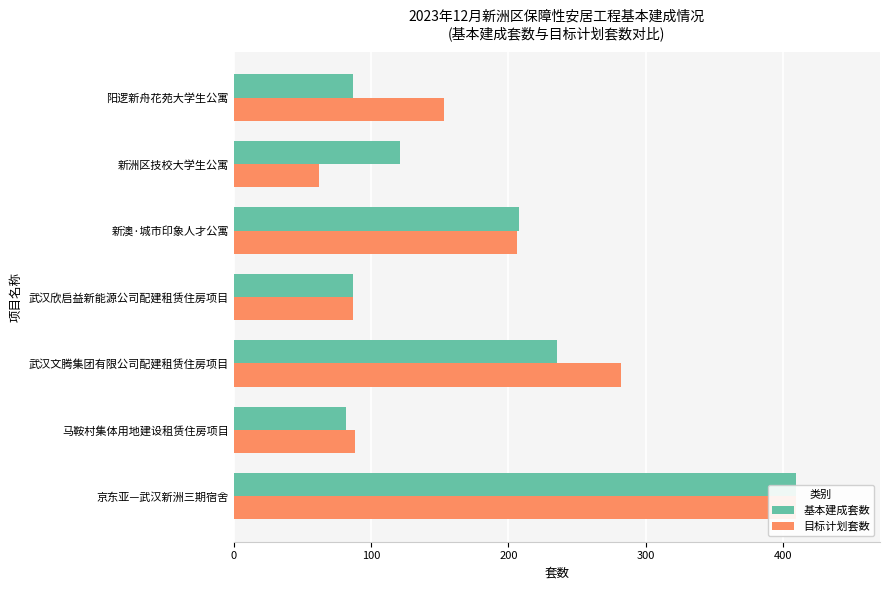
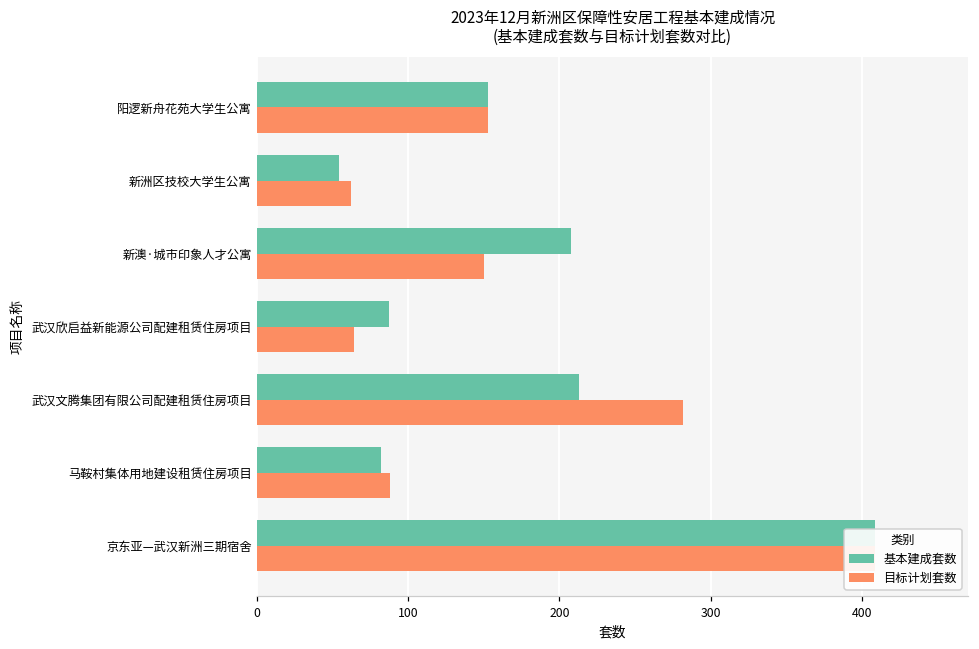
  {
    "基本建成套数": {
-     "阳逻新舟花苑大学生公寓": 87,
-     "新洲区技校大学生公寓": 121,
+     "阳逻新舟花苑大学生公寓": 153,
+     "新洲区技校大学生公寓": 54,
      "新澳·城市印象人才公寓": 208,
      "武汉欣启益新能源公司配建租赁住房项目": 87,
-     "武汉文腾集团有限公司配建租赁住房项目": 235,
+     "武汉文腾集团有限公司配建租赁住房项目": 213,
      "马鞍村集体用地建设租赁住房项目": 82,
      "京东亚—武汉新洲三期宿舍": 409
    },
    "目标计划套数": {
      "阳逻新舟花苑大学生公寓": 153,
      "新洲区技校大学生公寓": 62,
-     "新澳·城市印象人才公寓": 206,
-     "武汉欣启益新能源公司配建租赁住房项目": 87,
+     "新澳·城市印象人才公寓": 150,
+     "武汉欣启益新能源公司配建租赁住房项目": 64,
      "武汉文腾集团有限公司配建租赁住房项目": 282,
      "马鞍村集体用地建设租赁住房项目": 88
    }
  }
